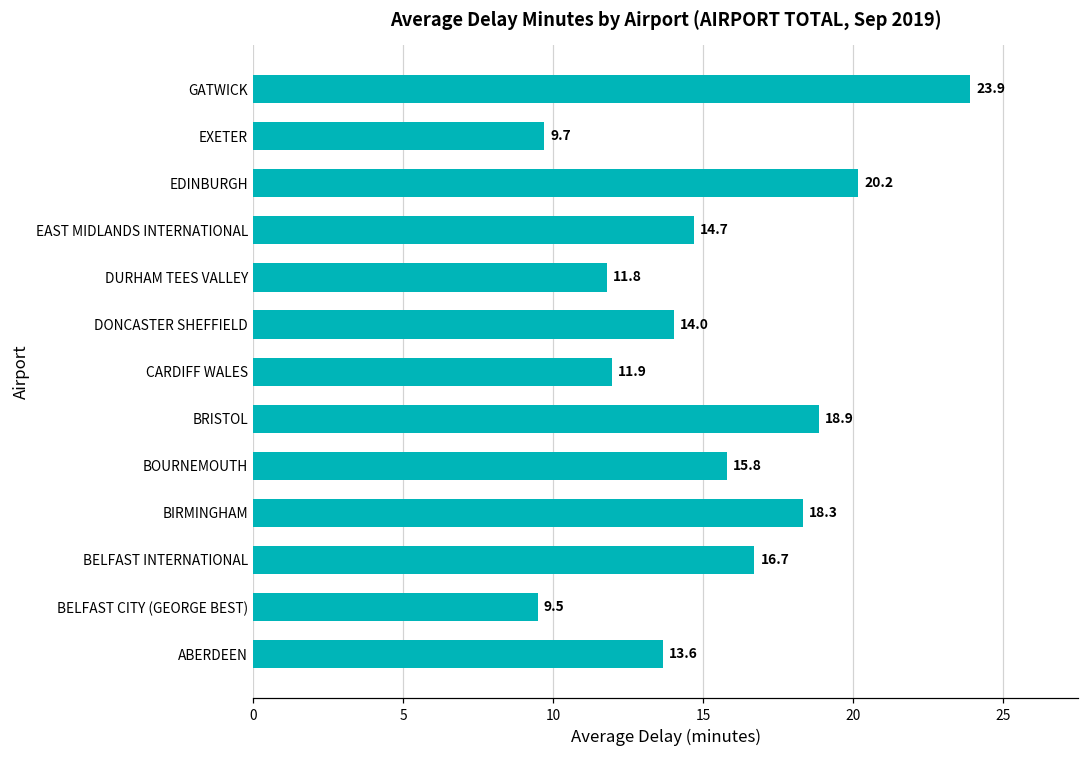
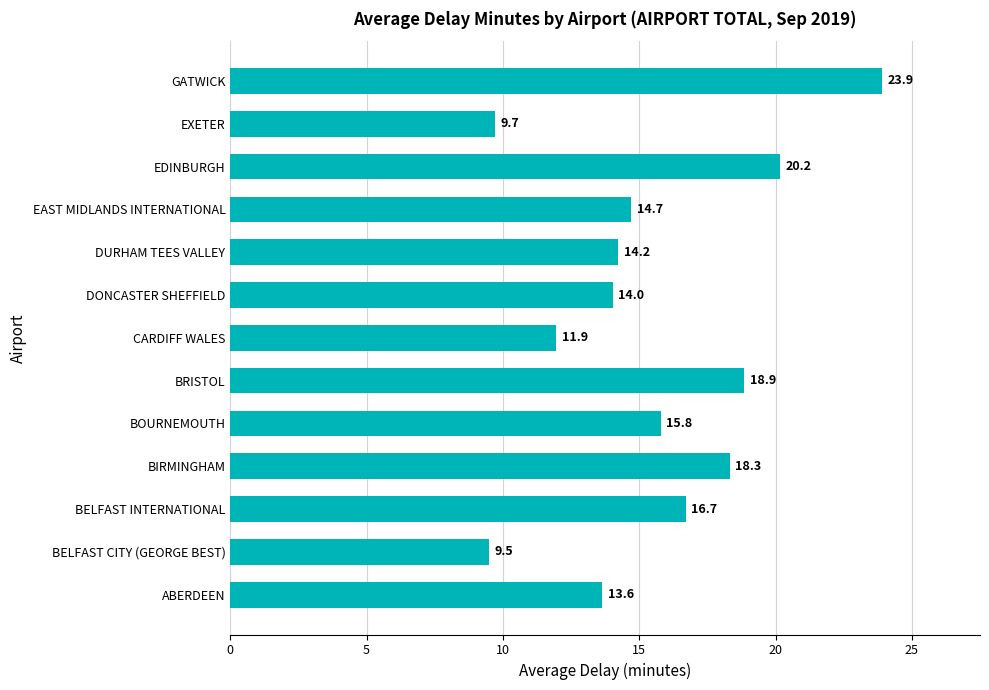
  {
    "GATWICK": 23.9,
    "EXETER": 9.7,
    "EDINBURGH": 20.2,
    "EAST MIDLANDS INTERNATIONAL": 14.7,
-   "DURHAM TEES VALLEY": 11.8,
+   "DURHAM TEES VALLEY": 14.2,
    "DONCASTER SHEFFIELD": 14.0,
    "CARDIFF WALES": 11.9,
    "BRISTOL": 18.9,
    "BOURNEMOUTH": 15.8,
    "BIRMINGHAM": 18.3,
    "BELFAST INTERNATIONAL": 16.7,
    "BELFAST CITY (GEORGE BEST)": 9.5,
    "ABERDEEN": 13.6
  }
